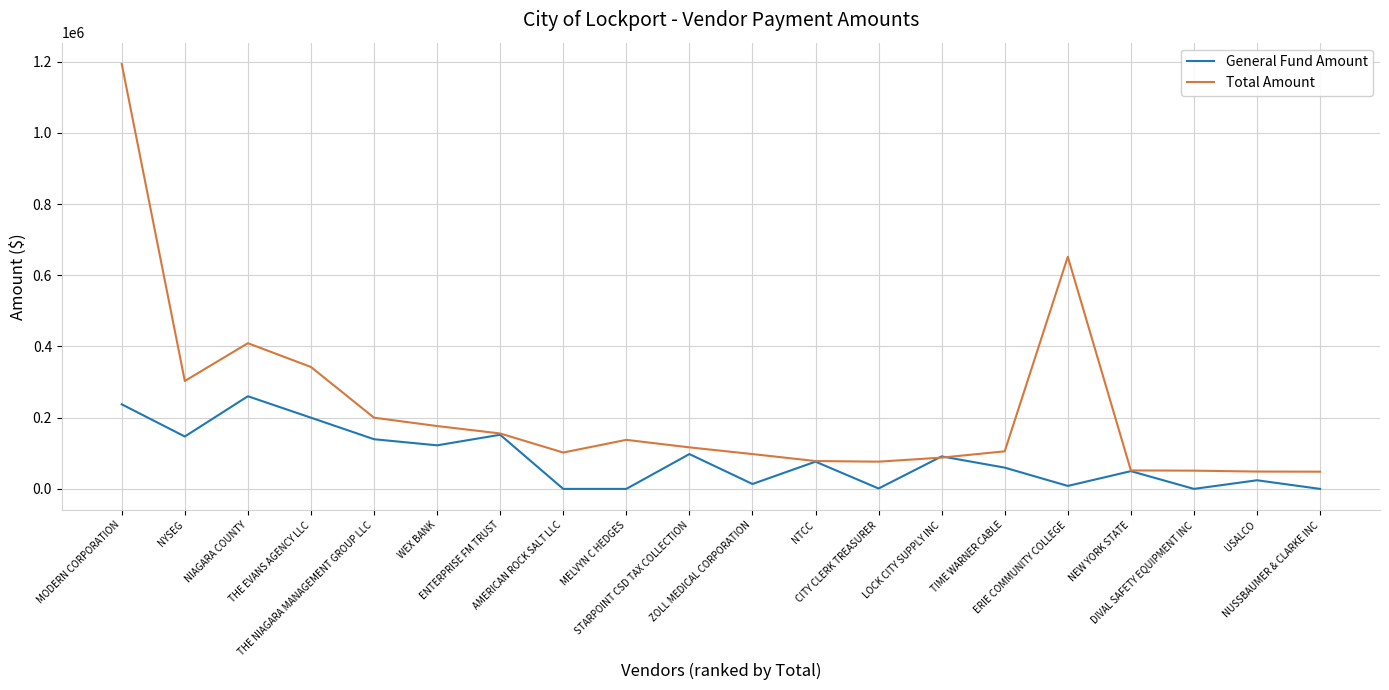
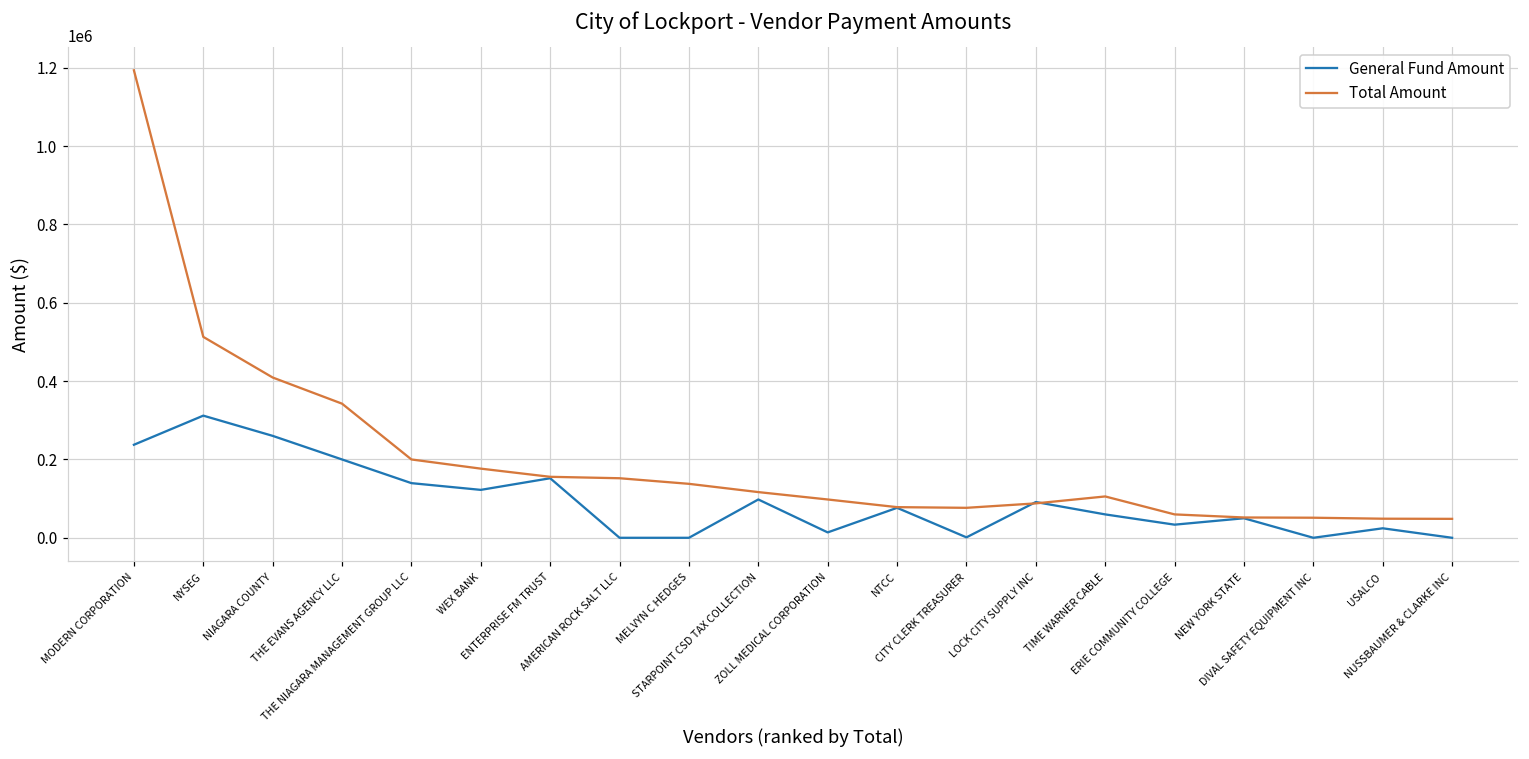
  {
    "General Fund Amount": {
      "MODERN CORPORATION": 240000,
-     "NYSEG": 150000,
+     "NYSEG": 310000,
      "NIAGARA COUNTY": 260000,
      "THE EVANS AGENCY LLC": 200000,
      "THE NIAGARA MANAGEMENT GROUP LLC": 140000,
      "WEX BANK": 120000,
      "AMERICAN ROCK SALT LLC": 0,
      "MELVYN C HEDGES": 0,
      "STARPOINT CSD TAX COLLECTION": 100000,
      "ZOLL MEDICAL CORPORATION": 10000,
      "CITY CLERK TREASURER": 0,
      "TIME WARNER CABLE": 60000,
-     "ERIE COMMUNITY COLLEGE": 10000,
+     "ERIE COMMUNITY COLLEGE": 30000,
      "DIVAL SAFETY EQUIPMENT INC": 0,
      "USALCO": 20000,
      "NUSSBAUMER & CLARKE INC": 0
    },
    "Total Amount": {
      "MODERN CORPORATION": 1190000,
-     "NYSEG": 300000,
+     "NYSEG": 510000,
      "NIAGARA COUNTY": 410000,
      "THE EVANS AGENCY LLC": 340000,
      "THE NIAGARA MANAGEMENT GROUP LLC": 200000,
      "WEX BANK": 180000,
-     "AMERICAN ROCK SALT LLC": 100000,
+     "AMERICAN ROCK SALT LLC": 150000,
      "MELVYN C HEDGES": 140000,
      "STARPOINT CSD TAX COLLECTION": 120000,
      "ZOLL MEDICAL CORPORATION": 100000,
      "CITY CLERK TREASURER": 80000,
      "TIME WARNER CABLE": 110000,
-     "ERIE COMMUNITY COLLEGE": 650000,
+     "ERIE COMMUNITY COLLEGE": 60000,
      "DIVAL SAFETY EQUIPMENT INC": 50000,
      "USALCO": 50000,
      "NUSSBAUMER & CLARKE INC": 50000
    }
  }
